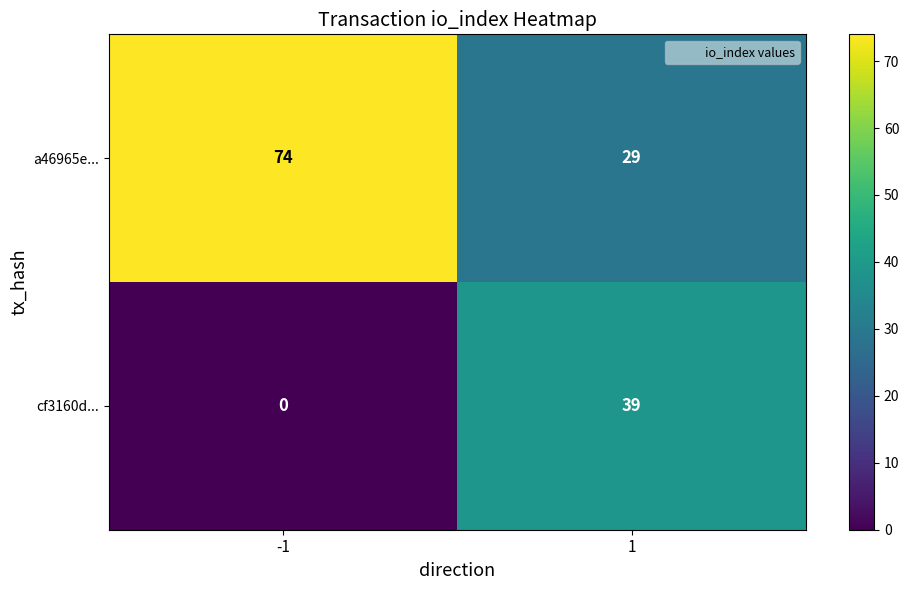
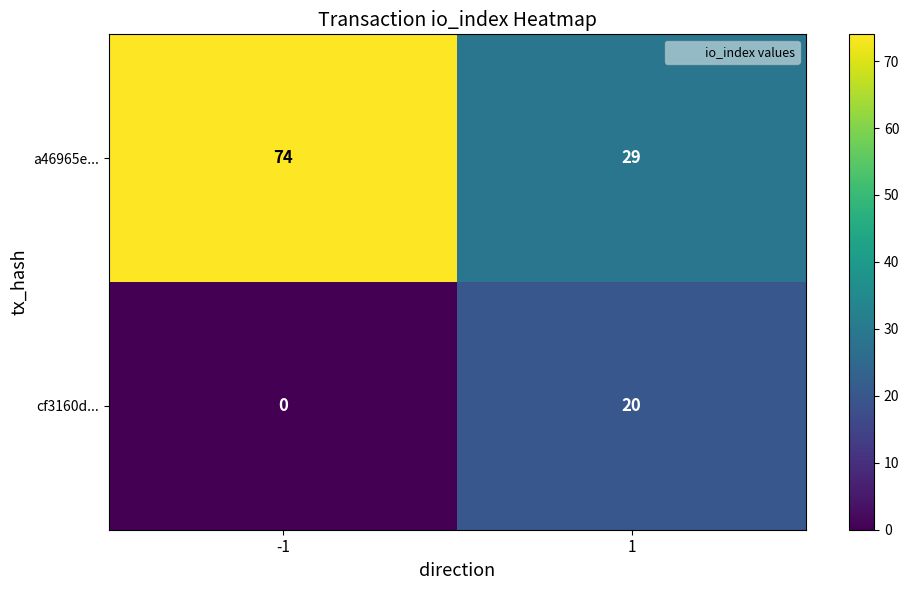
  {
    "a46965e...": {
      "-1": 74,
      "1": 29
    },
    "cf3160d...": {
      "-1": 0,
-     "1": 39
+     "1": 20
    }
  }
